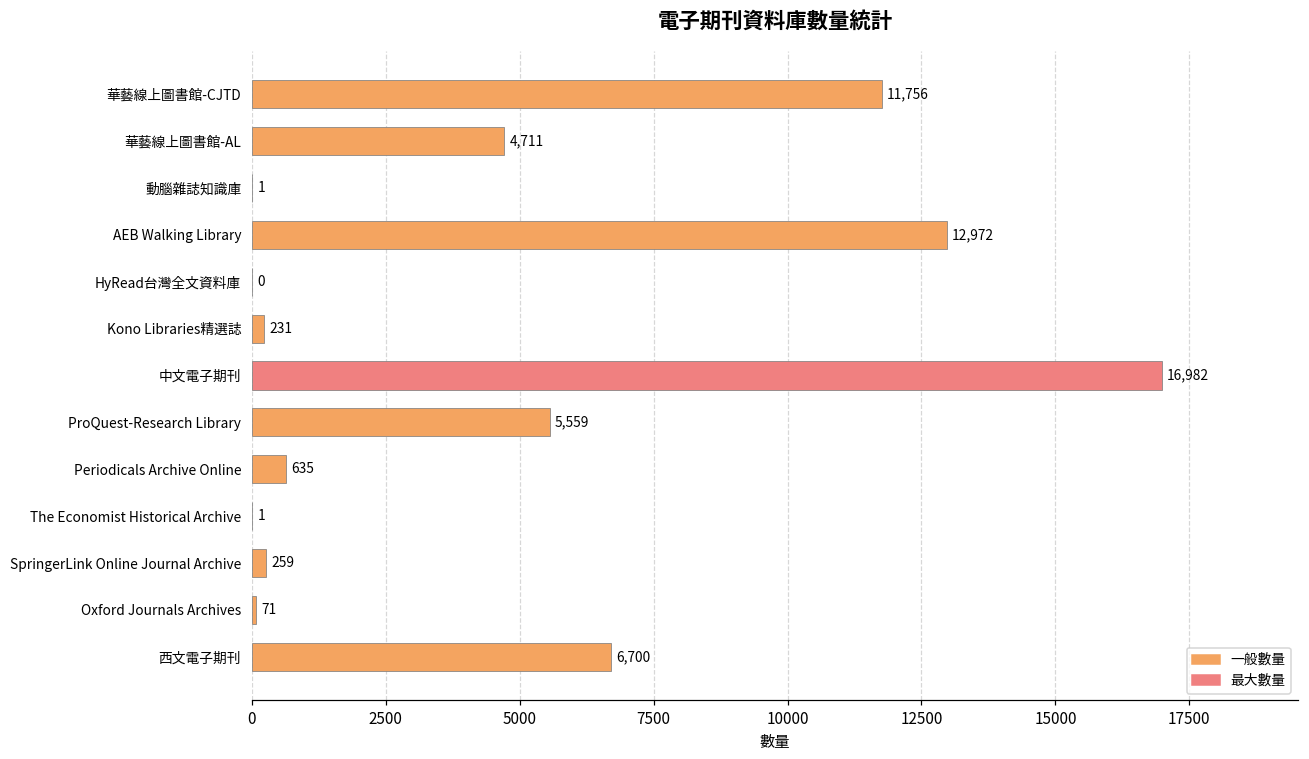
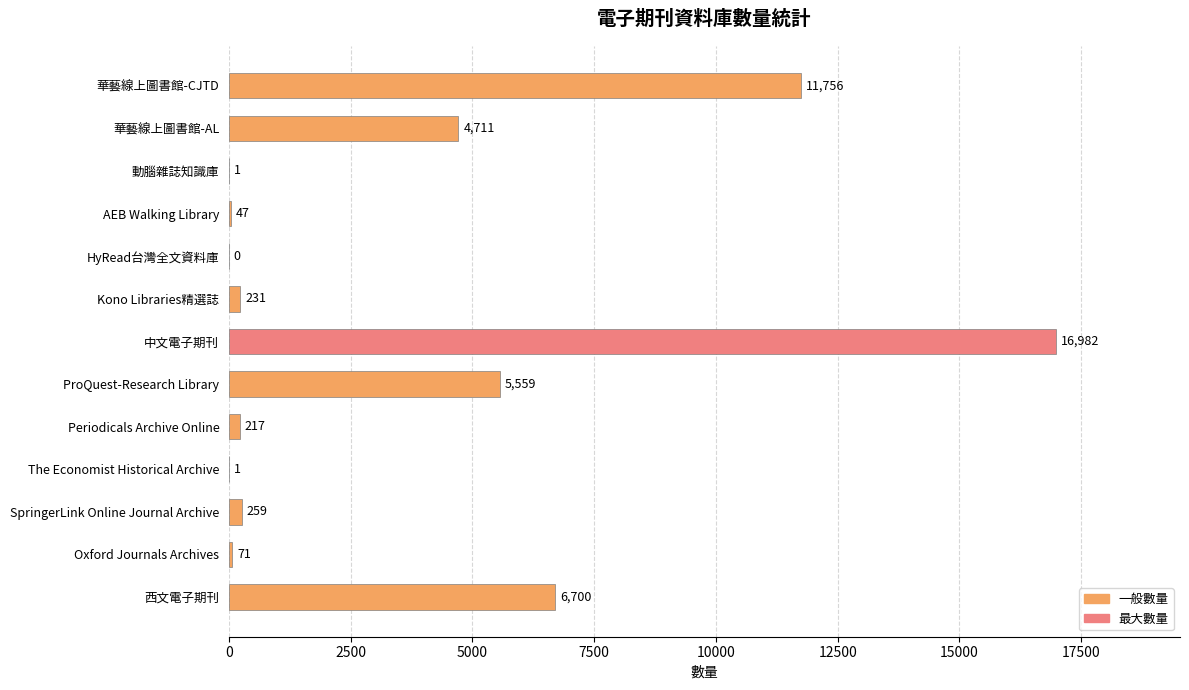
  {
    "華藝線上圖書館-CJTD": "11,756",
    "華藝線上圖書館-AL": "4,711",
    "動腦雜誌知識庫": "1",
-   "AEB Walking Library": "12,972",
+   "AEB Walking Library": "47",
    "HyRead台灣全文資料庫": "0",
    "Kono Libraries精選誌": "231",
    "中文電子期刊": "16,982",
    "ProQuest-Research Library": "5,559",
-   "Periodicals Archive Online": "635",
+   "Periodicals Archive Online": "217",
    "The Economist Historical Archive": "1",
    "SpringerLink Online Journal Archive": "259",
    "Oxford Journals Archives": "71",
    "西文電子期刊": "6,700"
  }
